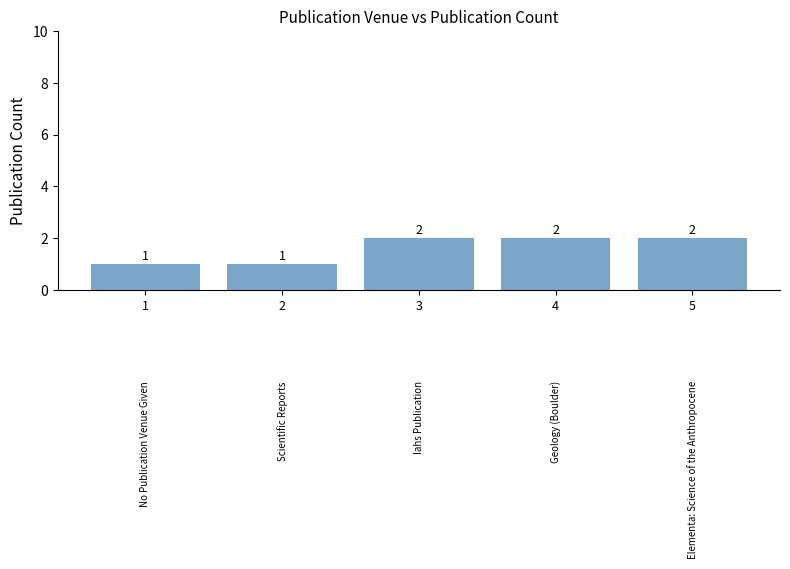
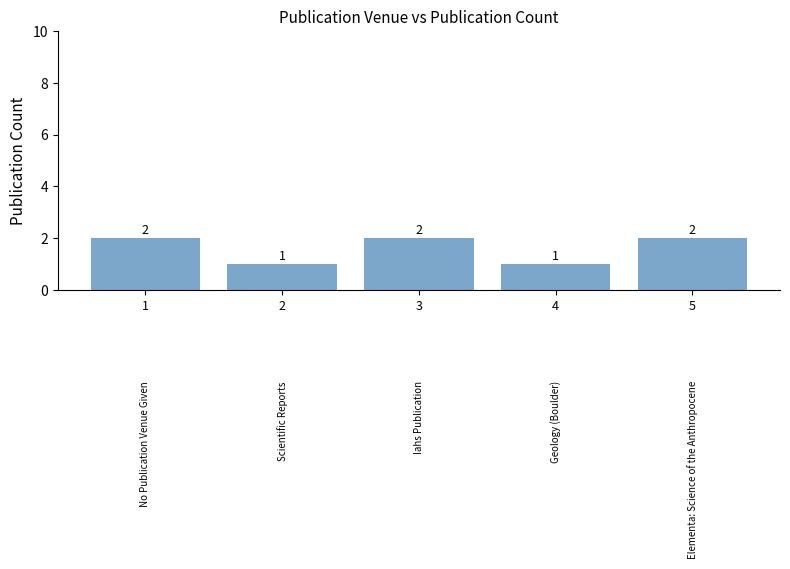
  {
-   "1": 1,
+   "1": 2,
    "2": 1,
    "3": 2,
-   "4": 2,
+   "4": 1,
    "5": 2
  }
